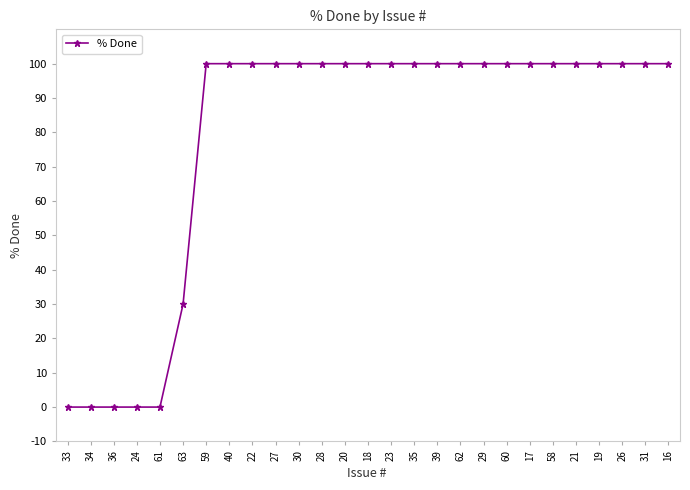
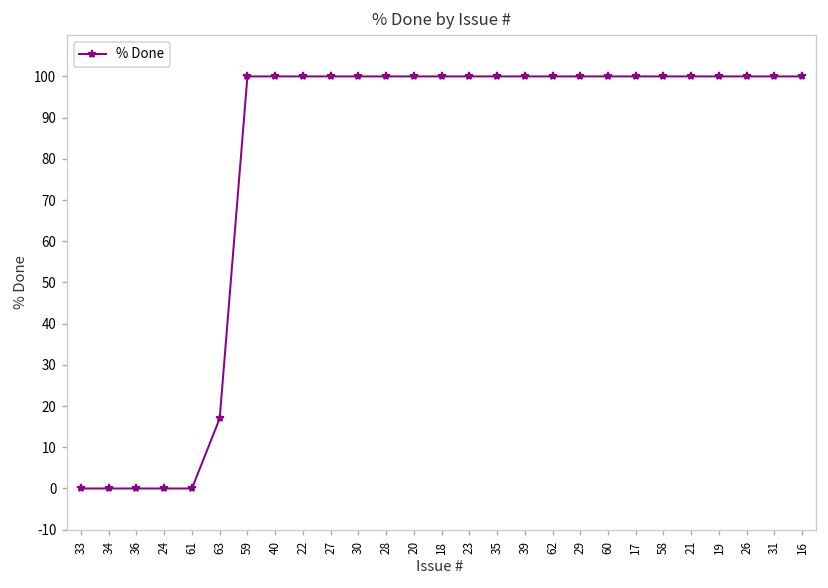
  {
    "33": 0,
    "34": 0,
    "36": 0,
    "24": 0,
    "61": 0,
-   "63": 30,
+   "63": 17,
    "59": 100,
    "40": 100,
    "22": 100,
    "27": 100,
    "30": 100,
    "28": 100,
    "20": 100,
    "18": 100,
    "23": 100,
    "35": 100,
    "39": 100,
    "62": 100,
    "29": 100,
    "60": 100,
    "17": 100,
    "58": 100,
    "21": 100,
    "19": 100,
    "26": 100,
    "31": 100,
    "16": 100
  }
